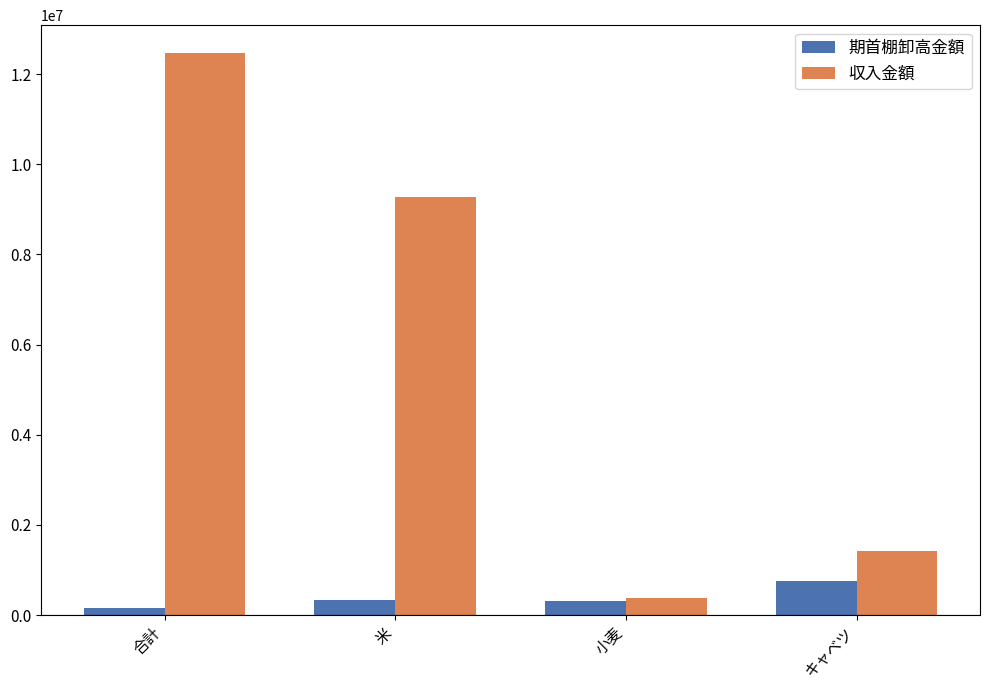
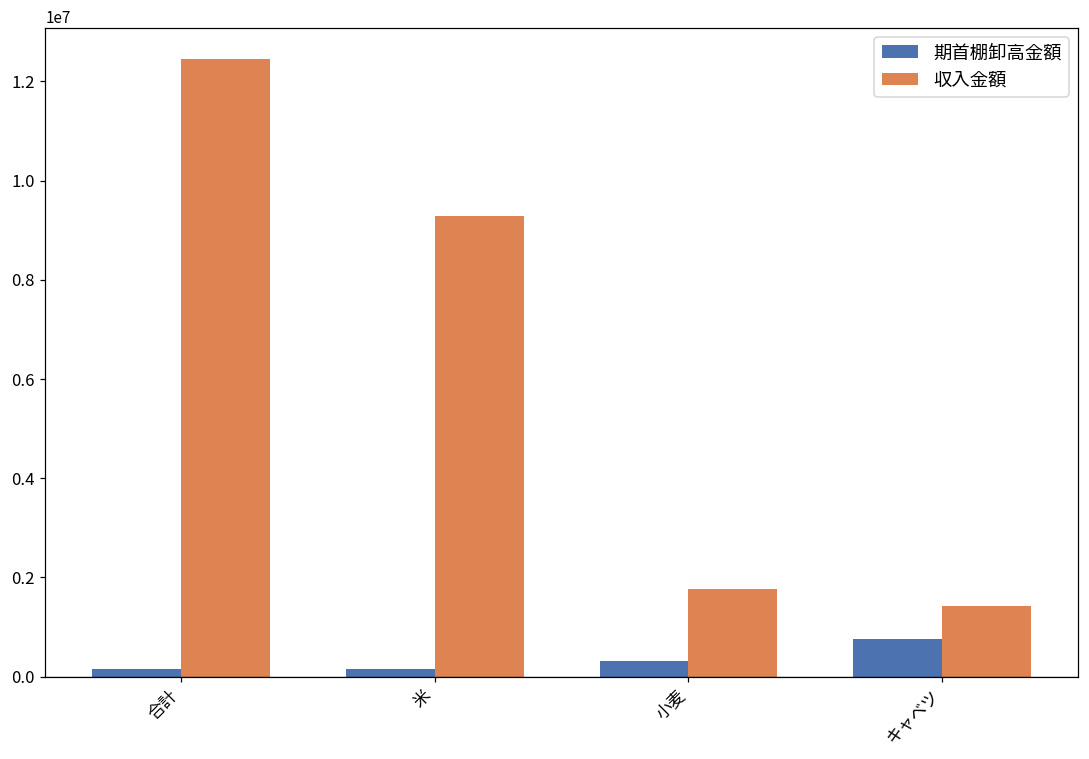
  {
    "期首棚卸高金額": {
      "合計": 200000,
-     "米": 300000,
+     "米": 200000,
      "小麦": 300000,
      "キャベツ": 800000
    },
    "収入金額": {
      "合計": 12500000,
      "米": 9300000,
-     "小麦": 400000,
+     "小麦": 1800000,
      "キャベツ": 1400000
    }
  }
